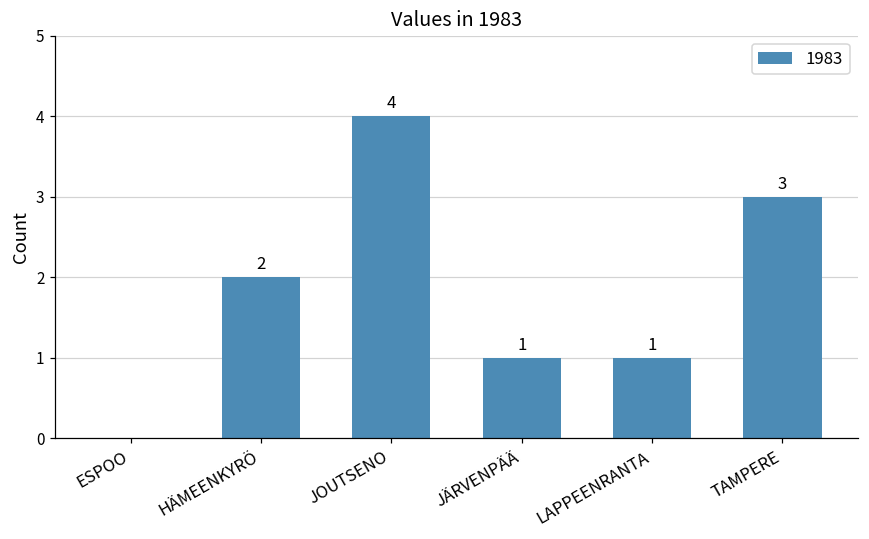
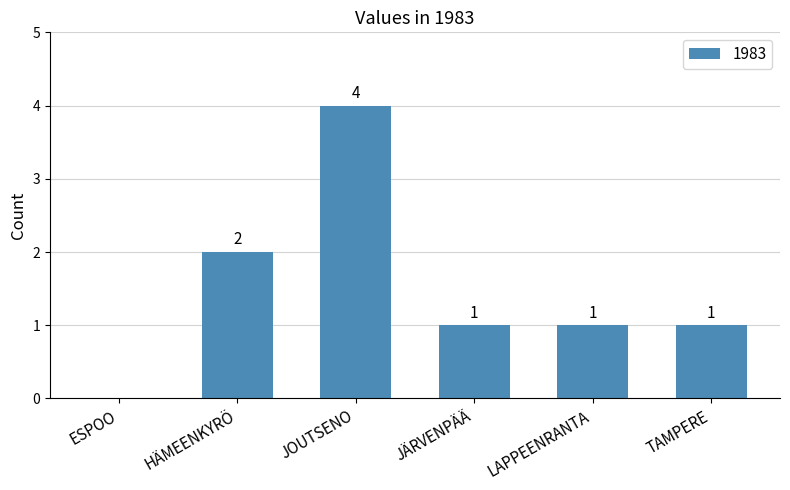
  {
    "HÄMEENKYRÖ": 2,
    "JOUTSENO": 4,
    "JÄRVENPÄÄ": 1,
    "LAPPEENRANTA": 1,
-   "TAMPERE": 3
+   "TAMPERE": 1
  }
